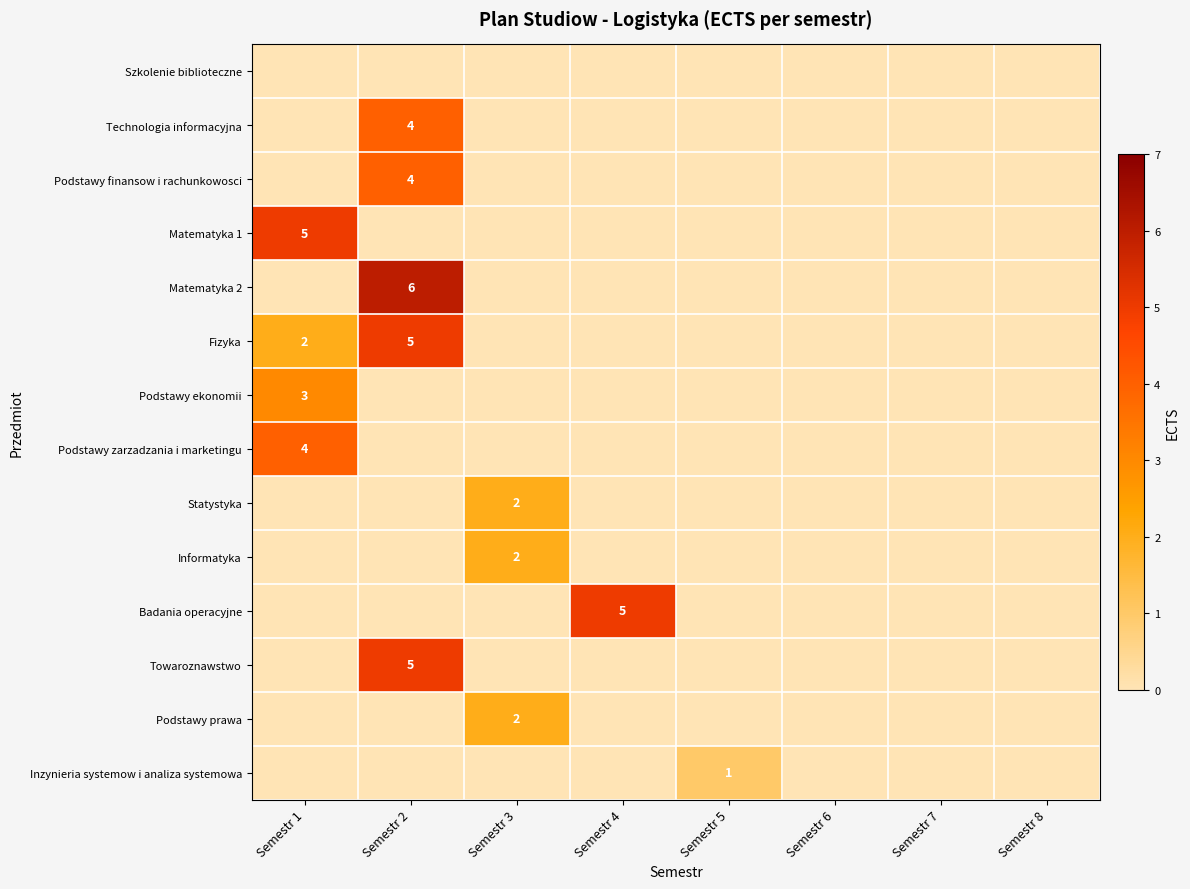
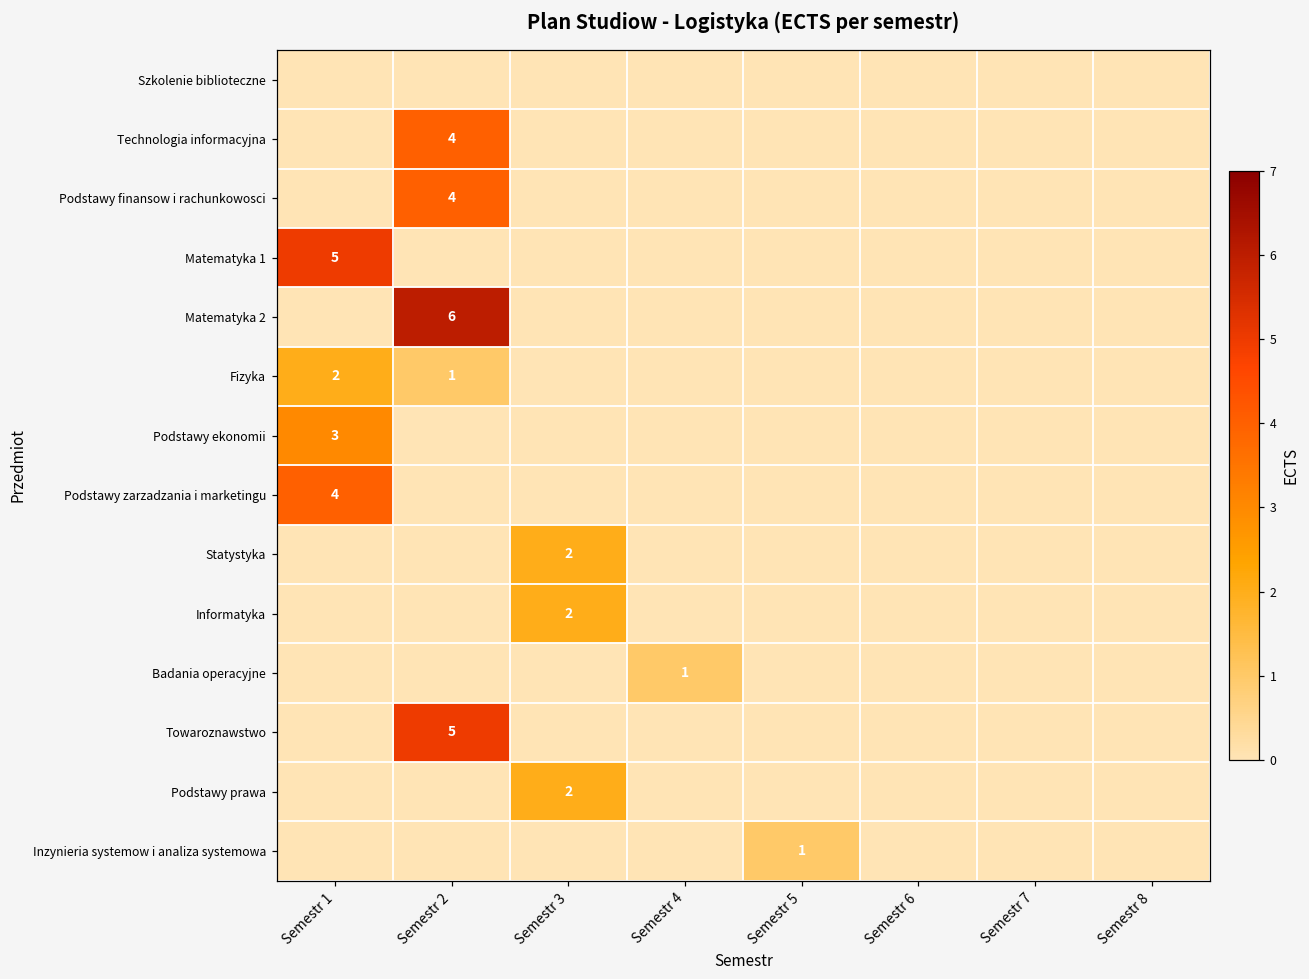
  {
    "Technologia informacyjna": {
      "Semestr 2": 4
    },
    "Podstawy finansow i rachunkowosci": {
      "Semestr 2": 4
    },
    "Matematyka 1": {
      "Semestr 1": 5
    },
    "Matematyka 2": {
      "Semestr 2": 6
    },
    "Fizyka": {
      "Semestr 1": 2,
-     "Semestr 2": 5
+     "Semestr 2": 1
    },
    "Podstawy ekonomii": {
      "Semestr 1": 3
    },
    "Podstawy zarzadzania i marketingu": {
      "Semestr 1": 4
    },
    "Statystyka": {
      "Semestr 3": 2
    },
    "Informatyka": {
      "Semestr 3": 2
    },
    "Badania operacyjne": {
-     "Semestr 4": 5
+     "Semestr 4": 1
    },
    "Towaroznawstwo": {
      "Semestr 2": 5
    },
    "Podstawy prawa": {
      "Semestr 3": 2
    },
    "Inzynieria systemow i analiza systemowa": {
      "Semestr 5": 1
    }
  }
